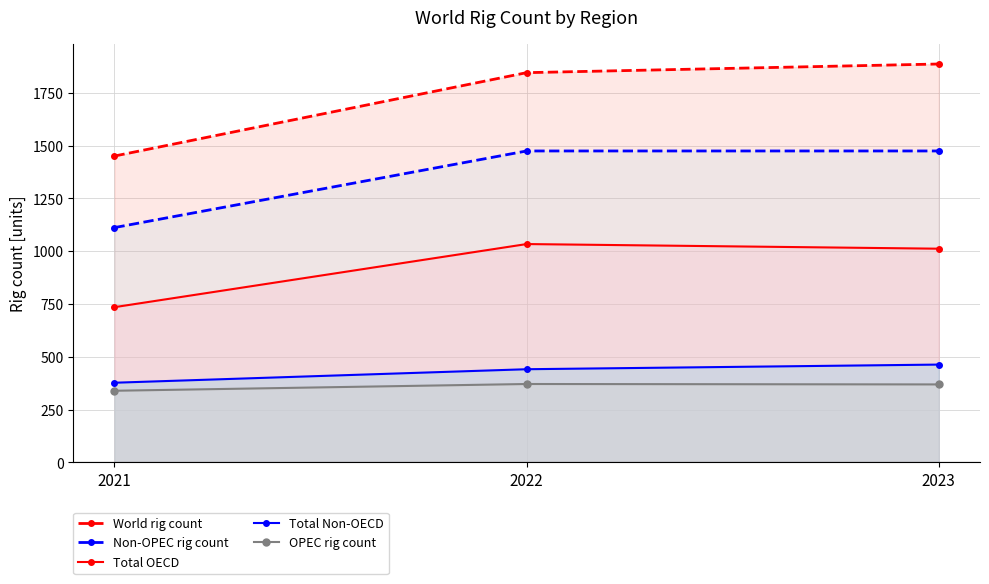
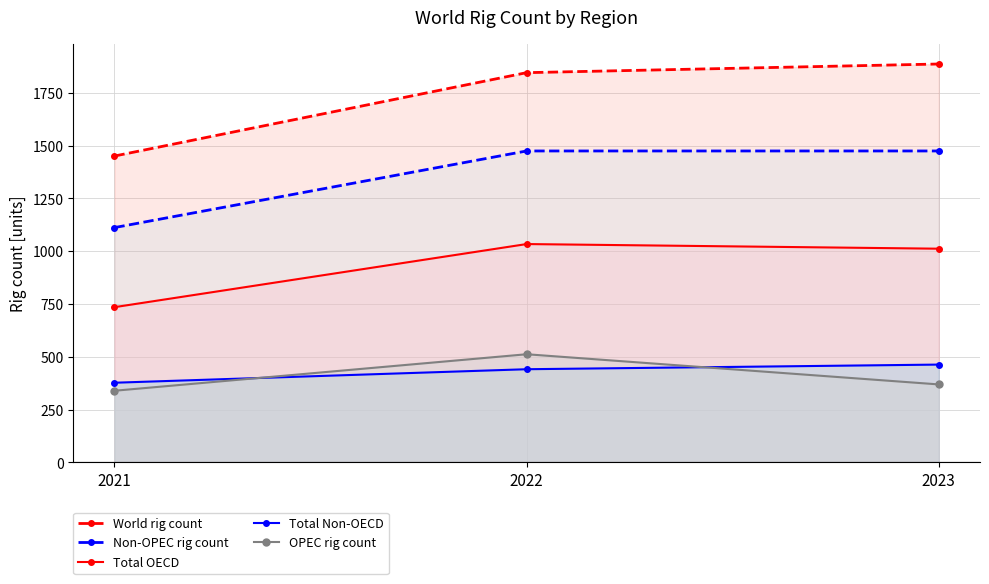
  {
    "OPEC rig count": {
      "2021": 340,
-     "2022": 370,
+     "2022": 510,
      "2023": 370
    }
  }
